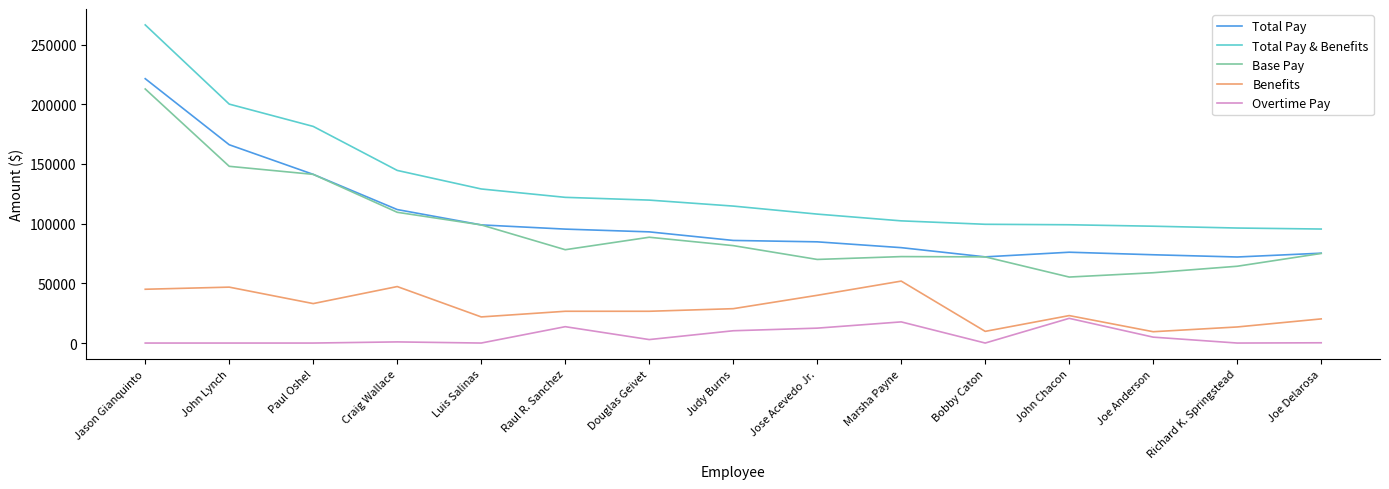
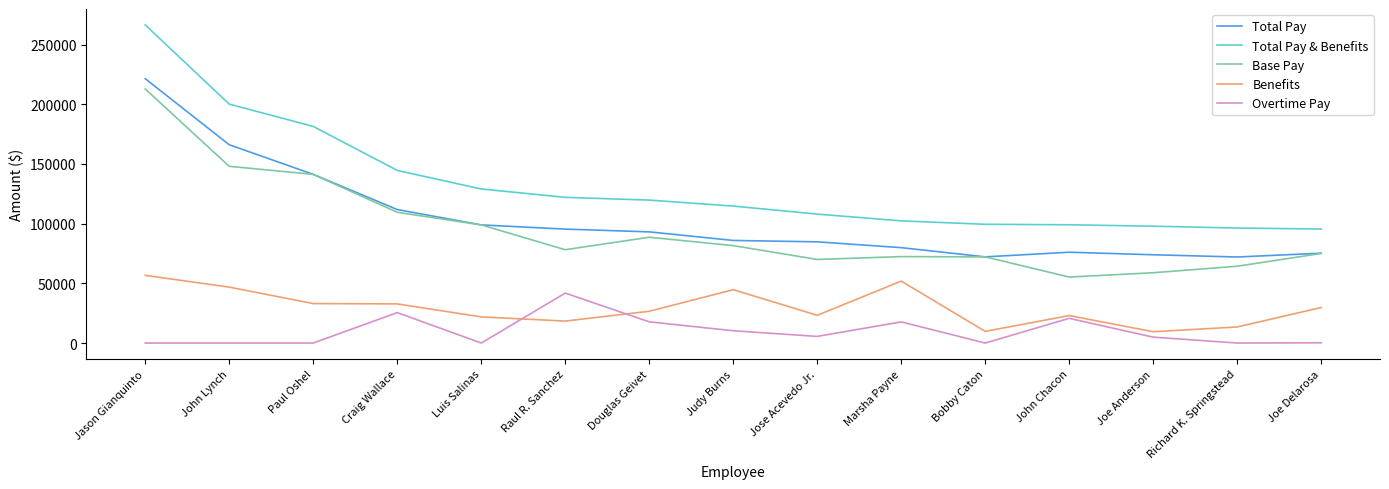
  {
    "Benefits": {
-     "Jason Gianquinto": 45000,
+     "Jason Gianquinto": 57000,
      "John Lynch": 47000,
      "Paul Oshel": 33000,
-     "Craig Wallace": 47000,
+     "Craig Wallace": 33000,
      "Luis Salinas": 22000,
-     "Raul R. Sanchez": 27000,
+     "Raul R. Sanchez": 18000,
      "Douglas Geivet": 27000,
-     "Judy Burns": 29000,
-     "Jose Acevedo Jr.": 40000,
+     "Judy Burns": 45000,
+     "Jose Acevedo Jr.": 23000,
      "Marsha Payne": 52000,
      "Bobby Caton": 10000,
      "John Chacon": 23000,
      "Joe Anderson": 9000,
      "Richard K. Springstead": 13000,
-     "Joe Delarosa": 20000
+     "Joe Delarosa": 30000
    },
    "Overtime Pay": {
      "Jason Gianquinto": 0,
      "John Lynch": 0,
      "Paul Oshel": 0,
-     "Craig Wallace": 1000,
+     "Craig Wallace": 25000,
      "Luis Salinas": 0,
-     "Raul R. Sanchez": 14000,
-     "Douglas Geivet": 3000,
+     "Raul R. Sanchez": 42000,
+     "Douglas Geivet": 18000,
      "Judy Burns": 10000,
-     "Jose Acevedo Jr.": 12000,
+     "Jose Acevedo Jr.": 6000,
      "Marsha Payne": 18000,
      "Bobby Caton": 0,
      "John Chacon": 21000,
      "Joe Anderson": 5000,
      "Richard K. Springstead": 0,
      "Joe Delarosa": 0
    }
  }
